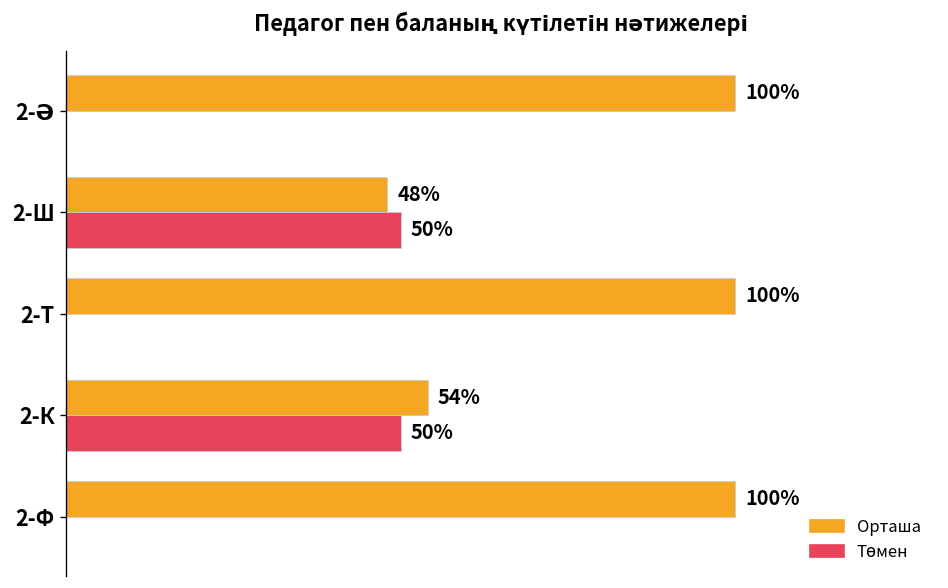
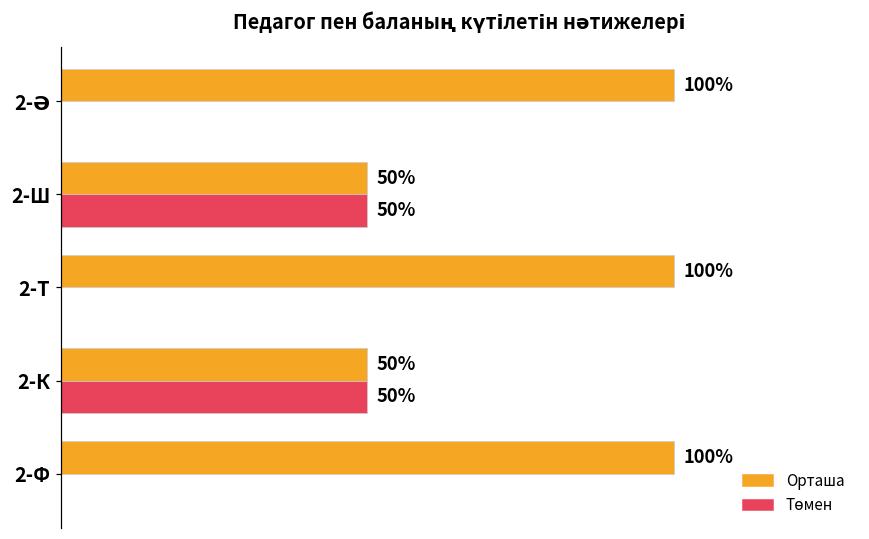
  {
    "Орташа": {
      "2-Ә": "100%",
-     "2-Ш": "48%",
+     "2-Ш": "50%",
      "2-Т": "100%",
-     "2-К": "54%",
+     "2-К": "50%",
      "2-Ф": "100%"
    },
    "Төмен": {
      "2-Ш": "50%",
      "2-К": "50%"
    }
  }
